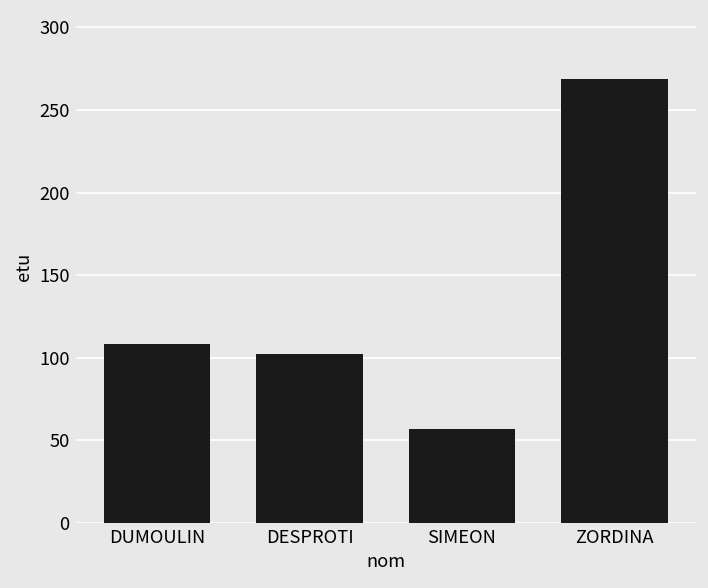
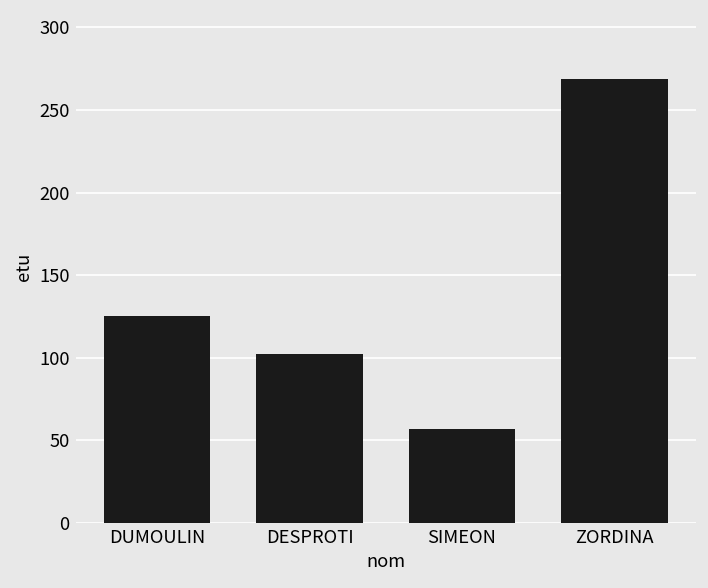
  {
-   "DUMOULIN": 108,
+   "DUMOULIN": 125,
    "DESPROTI": 102,
    "SIMEON": 57,
    "ZORDINA": 269
  }
